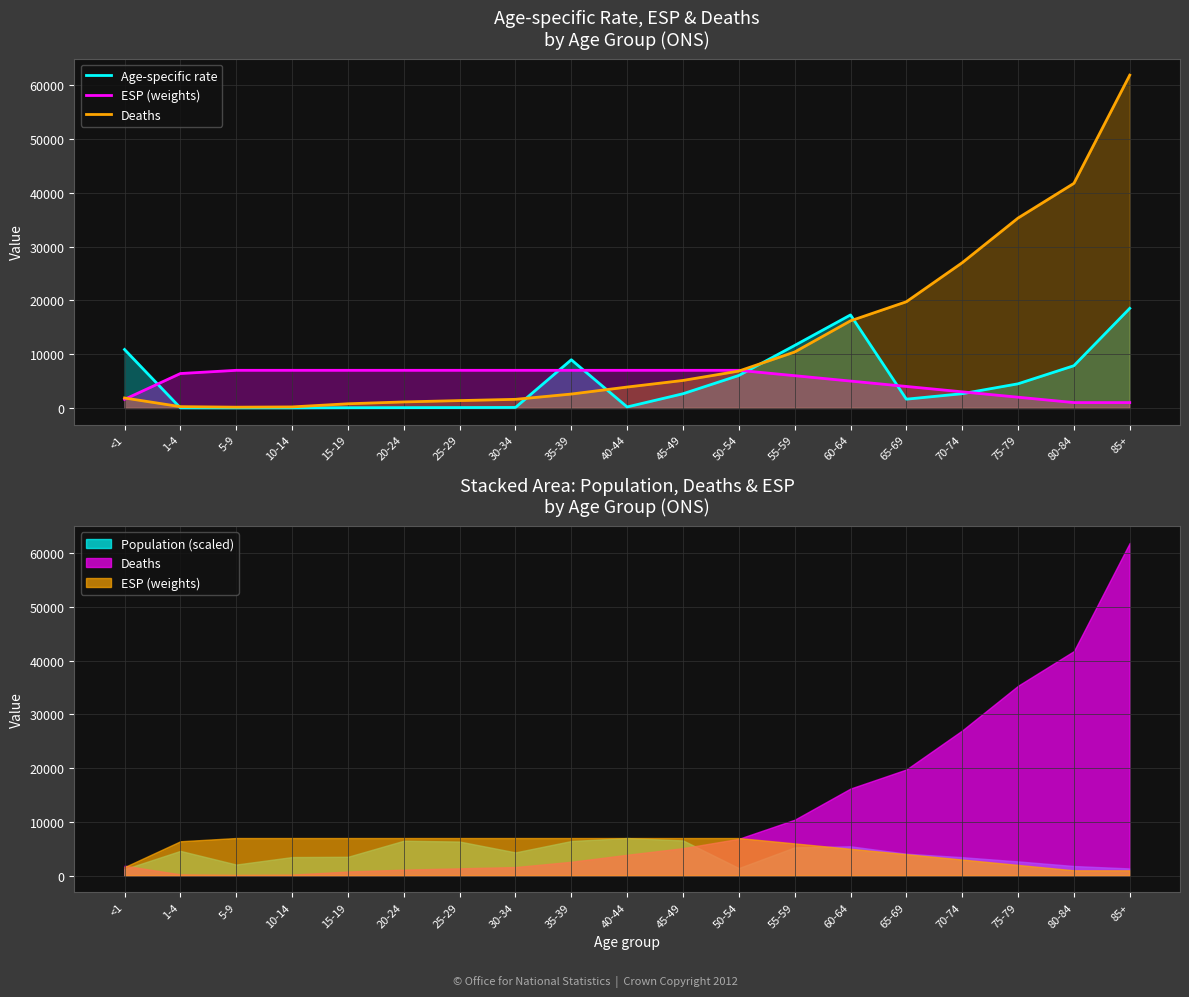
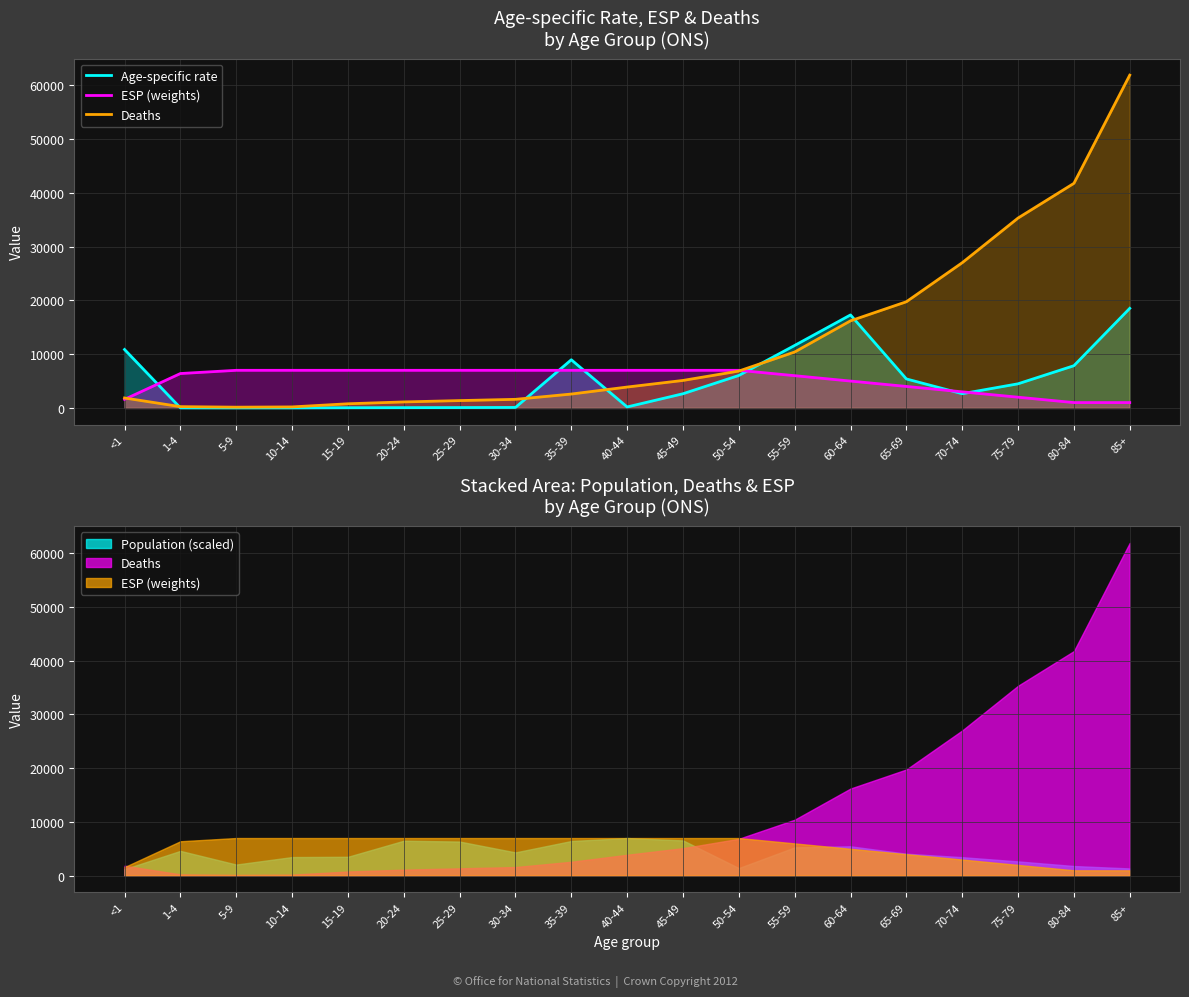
  {
    "Age-specific Rate, ESP & Deaths by Age Group (ONS)": {
      "Age-specific rate": {
        "<1": 11000,
        "15-19": 0,
        "20-24": 0,
        "25-29": 0,
        "30-34": 0,
        "35-39": 9000,
        "40-44": 0,
        "45-49": 3000,
        "50-54": 6000,
        "55-59": 12000,
        "60-64": 17000,
-       "65-69": 2000,
+       "65-69": 5000,
        "75-79": 4000,
        "80-84": 8000,
        "85+": 19000
      }
    },
    "Stacked Area: Population, Deaths & ESP by Age Group (ONS)": {
      "Population (scaled)": {
        "1-4": 5000,
        "5-9": 2000,
        "10-14": 3000,
        "15-19": 4000,
        "20-24": 6000,
        "25-29": 6000,
        "30-34": 4000,
        "35-39": 6000,
        "50-54": 1000,
        "55-59": 5000,
        "75-79": 3000,
        "80-84": 2000
      },
      "Deaths": {
        "15-19": 1000,
        "20-24": 1000,
        "25-29": 1000,
        "30-34": 2000,
        "35-39": 3000,
        "40-44": 4000,
        "45-49": 5000,
        "55-59": 10000,
        "60-64": 16000,
        "65-69": 20000,
        "70-74": 27000,
        "75-79": 35000,
        "80-84": 42000,
        "85+": 62000
      },
      "ESP (weights)": {
        "1-4": 6000,
        "5-9": 7000,
        "10-14": 7000,
        "15-19": 7000,
        "20-24": 7000,
        "25-29": 7000,
        "30-34": 7000,
        "35-39": 7000,
        "55-59": 6000,
        "75-79": 2000,
        "80-84": 1000
      }
    }
  }
